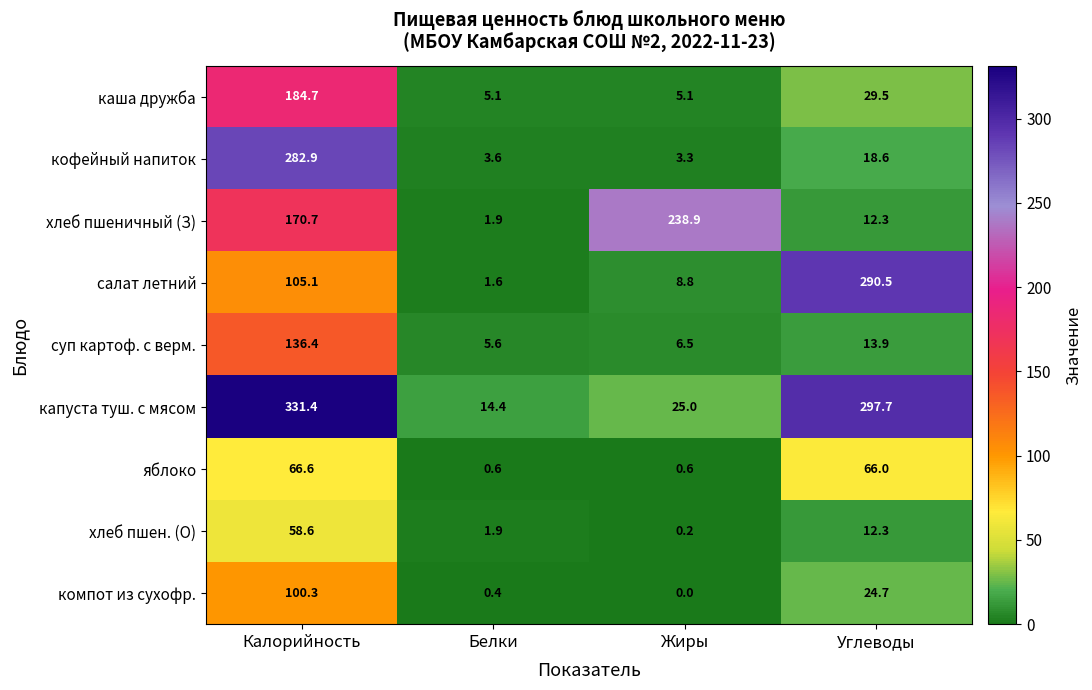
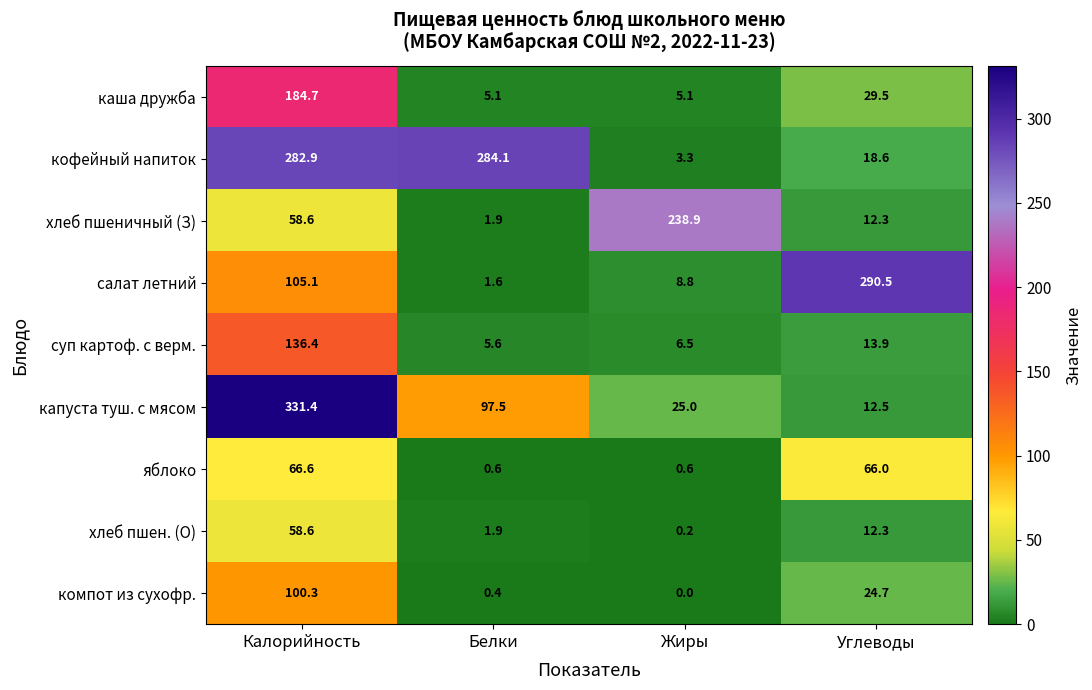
  {
    "каша дружба": {
      "Калорийность": 184.7,
      "Белки": 5.1,
      "Жиры": 5.1,
      "Углеводы": 29.5
    },
    "кофейный напиток": {
      "Калорийность": 282.9,
-     "Белки": 3.6,
+     "Белки": 284.1,
      "Жиры": 3.3,
      "Углеводы": 18.6
    },
    "хлеб пшеничный (З)": {
-     "Калорийность": 170.7,
+     "Калорийность": 58.6,
      "Белки": 1.9,
      "Жиры": 238.9,
      "Углеводы": 12.3
    },
    "салат летний": {
      "Калорийность": 105.1,
      "Белки": 1.6,
      "Жиры": 8.8,
      "Углеводы": 290.5
    },
    "суп картоф. с верм.": {
      "Калорийность": 136.4,
      "Белки": 5.6,
      "Жиры": 6.5,
      "Углеводы": 13.9
    },
    "капуста туш. с мясом": {
      "Калорийность": 331.4,
-     "Белки": 14.4,
+     "Белки": 97.5,
      "Жиры": 25.0,
-     "Углеводы": 297.7
+     "Углеводы": 12.5
    },
    "яблоко": {
      "Калорийность": 66.6,
      "Белки": 0.6,
      "Жиры": 0.6,
      "Углеводы": 66.0
    },
    "хлеб пшен. (О)": {
      "Калорийность": 58.6,
      "Белки": 1.9,
      "Жиры": 0.2,
      "Углеводы": 12.3
    },
    "компот из сухофр.": {
      "Калорийность": 100.3,
      "Белки": 0.4,
      "Жиры": 0.0,
      "Углеводы": 24.7
    }
  }
